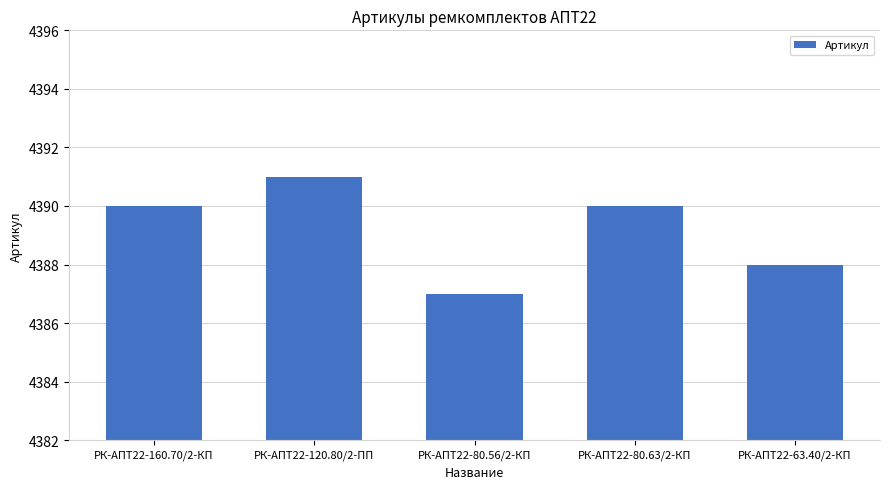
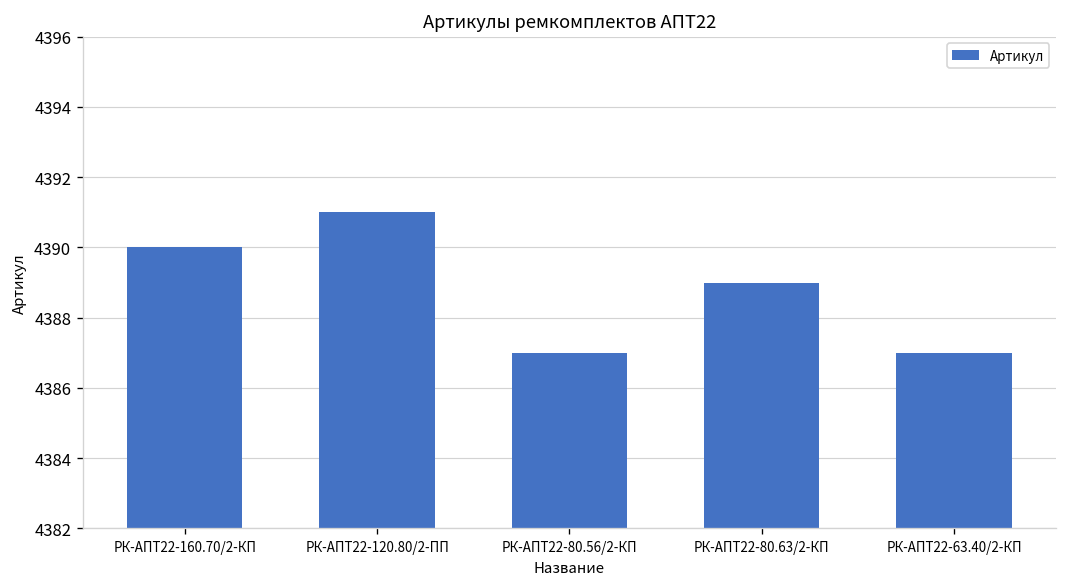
  {
    "РК-АПТ22-160.70/2-КП": 4390,
    "РК-АПТ22-120.80/2-ПП": 4391,
    "РК-АПТ22-80.56/2-КП": 4387,
-   "РК-АПТ22-80.63/2-КП": 4390,
-   "РК-АПТ22-63.40/2-КП": 4388
+   "РК-АПТ22-80.63/2-КП": 4389,
+   "РК-АПТ22-63.40/2-КП": 4387
  }
